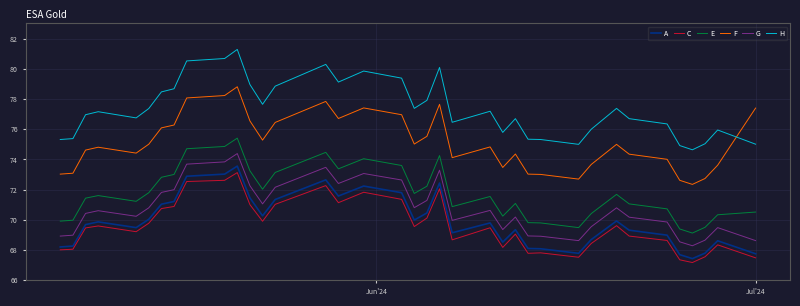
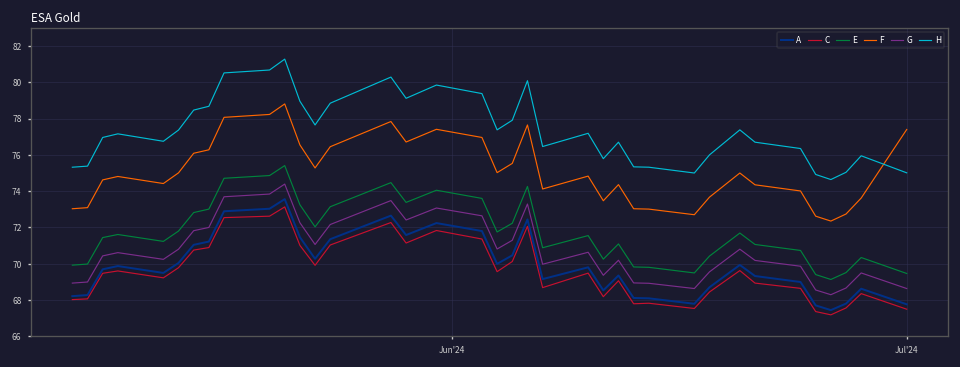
  {
    "A": {
      "Jul'24": 67.8
    },
    "C": {
      "Jul'24": 67.5
    },
    "E": {
-     "Jul'24": 70.5
+     "Jul'24": 69.5
    },
    "F": {
      "Jul'24": 77.4
    },
    "G": {
      "Jul'24": 68.6
    },
    "H": {
      "Jul'24": 75.0
    }
  }
